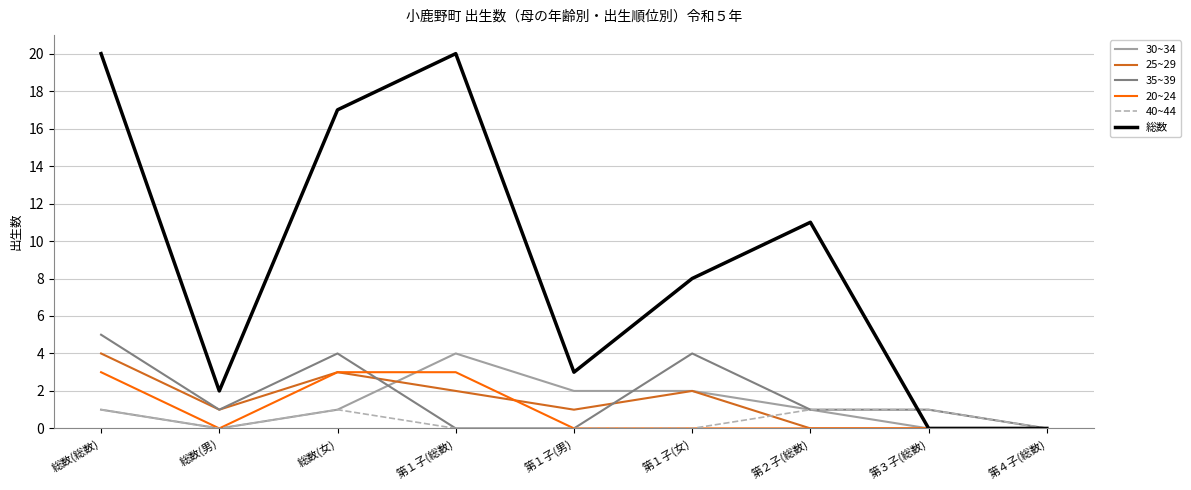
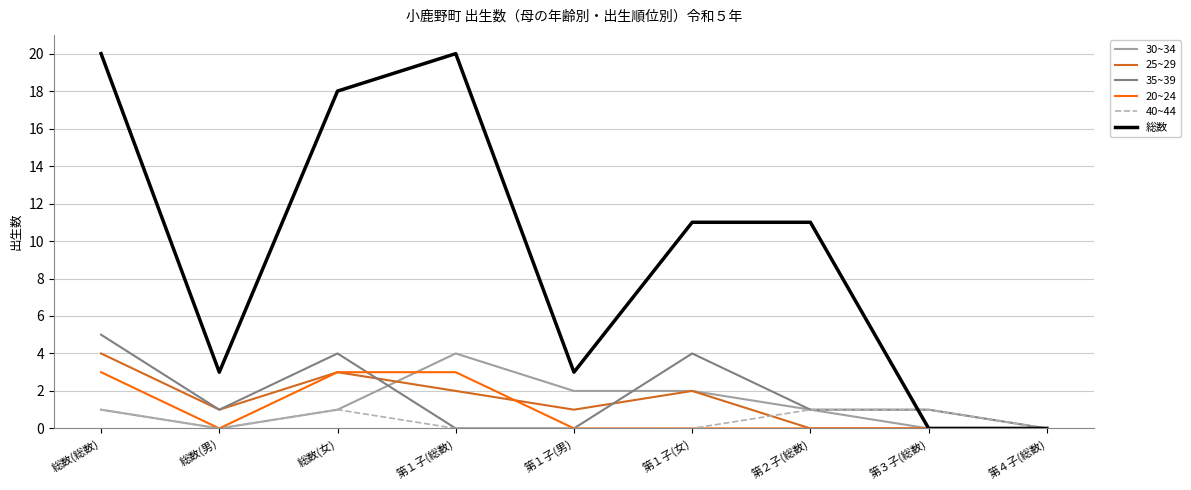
  {
    "総数": {
      "総数(総数)": 20,
-     "総数(男)": 2,
-     "総数(女)": 17,
+     "総数(男)": 3,
+     "総数(女)": 18,
      "第１子(総数)": 20,
      "第１子(男)": 3,
-     "第１子(女)": 8,
+     "第１子(女)": 11,
      "第２子(総数)": 11
    }
  }
